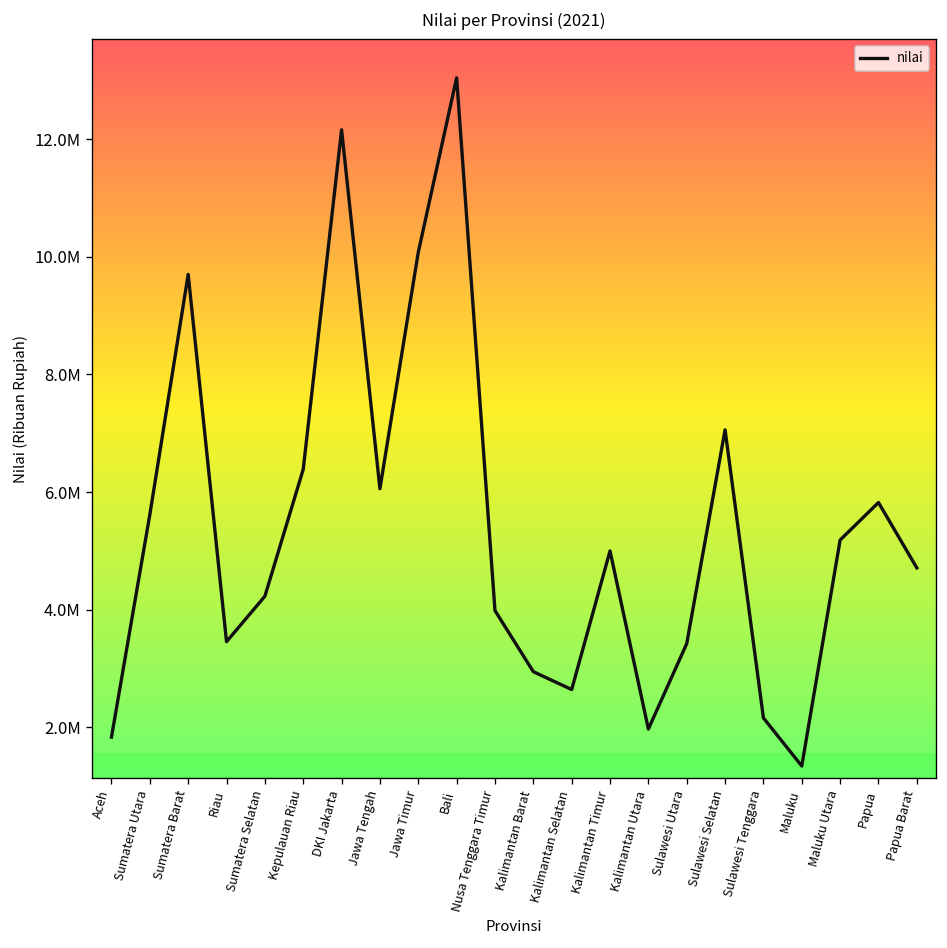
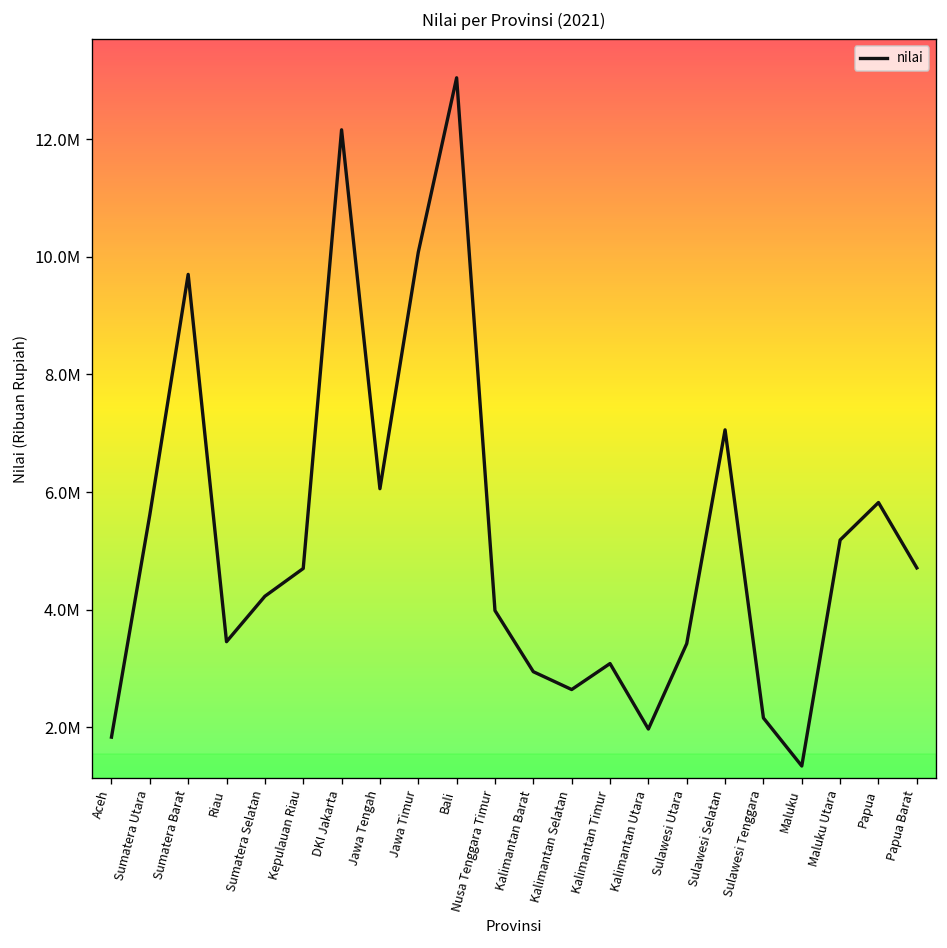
  {
    "Aceh": 1800000,
    "Sumatera Utara": 5600000,
    "Sumatera Barat": 9700000,
    "Riau": 3500000,
    "Sumatera Selatan": 4200000,
-   "Kepulauan Riau": 6400000,
+   "Kepulauan Riau": 4700000,
    "DKI Jakarta": 12200000,
    "Jawa Tengah": 6100000,
    "Jawa Timur": 10100000,
    "Bali": 13000000,
    "Nusa Tenggara Timur": 4000000,
    "Kalimantan Barat": 2900000,
    "Kalimantan Selatan": 2600000,
-   "Kalimantan Timur": 5000000,
+   "Kalimantan Timur": 3100000,
    "Kalimantan Utara": 2000000,
    "Sulawesi Utara": 3400000,
    "Sulawesi Selatan": 7100000,
    "Sulawesi Tenggara": 2200000,
    "Maluku": 1300000,
    "Maluku Utara": 5200000,
    "Papua": 5800000,
    "Papua Barat": 4700000
  }
